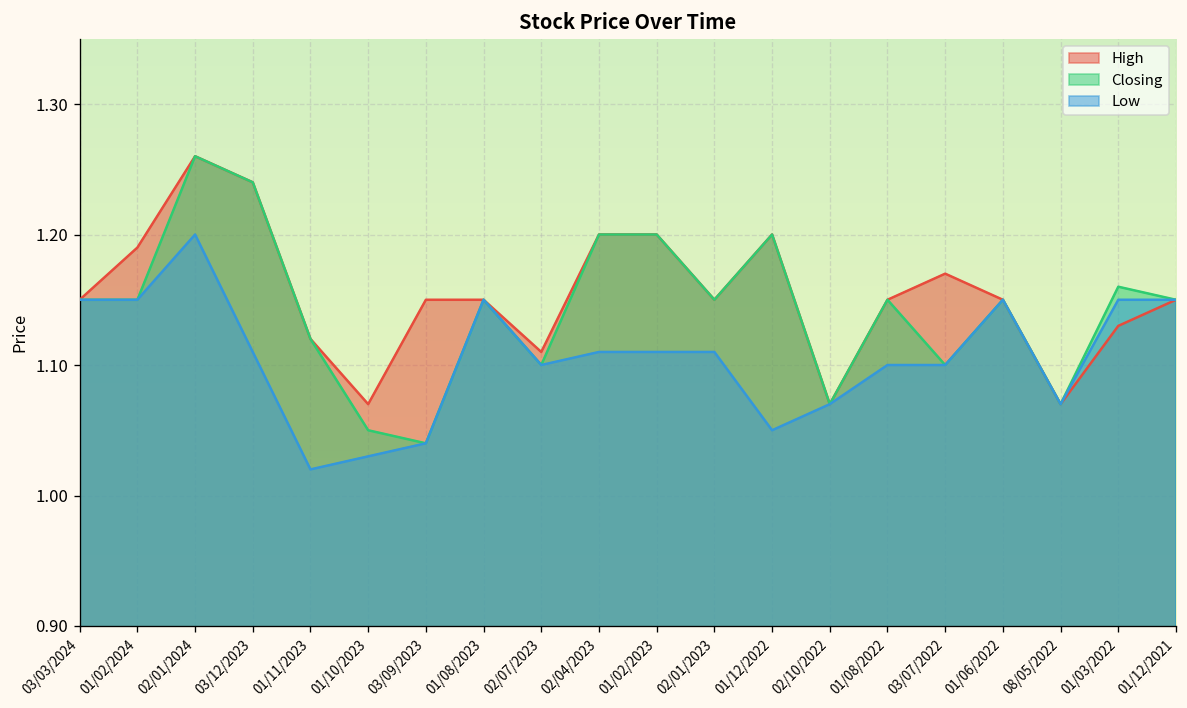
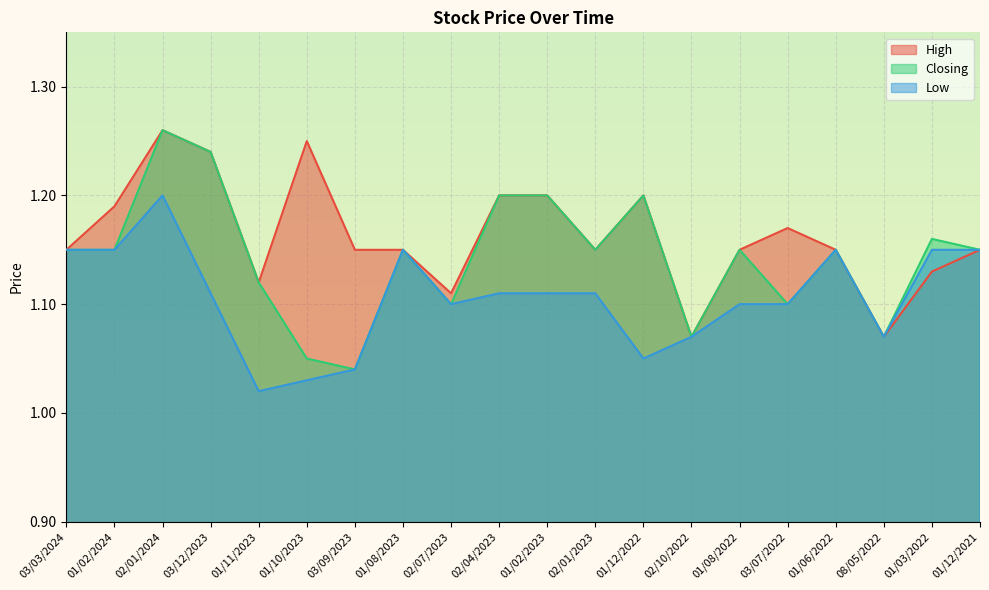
  {
    "High": {
      "01/02/2024": 1.19,
-     "01/10/2023": 1.07,
+     "01/10/2023": 1.25,
      "03/09/2023": 1.15,
      "02/07/2023": 1.11,
      "03/07/2022": 1.17,
      "01/03/2022": 1.13
    },
    "Closing": {
      "01/10/2023": 1.05,
      "01/03/2022": 1.16
    },
    "Low": {
      "02/01/2024": 1.20,
      "03/12/2023": 1.11,
      "01/11/2023": 1.02,
      "01/10/2023": 1.03,
      "02/04/2023": 1.11,
      "01/02/2023": 1.11,
      "02/01/2023": 1.11,
      "01/12/2022": 1.05,
      "01/08/2022": 1.10,
      "01/03/2022": 1.15
    }
  }
